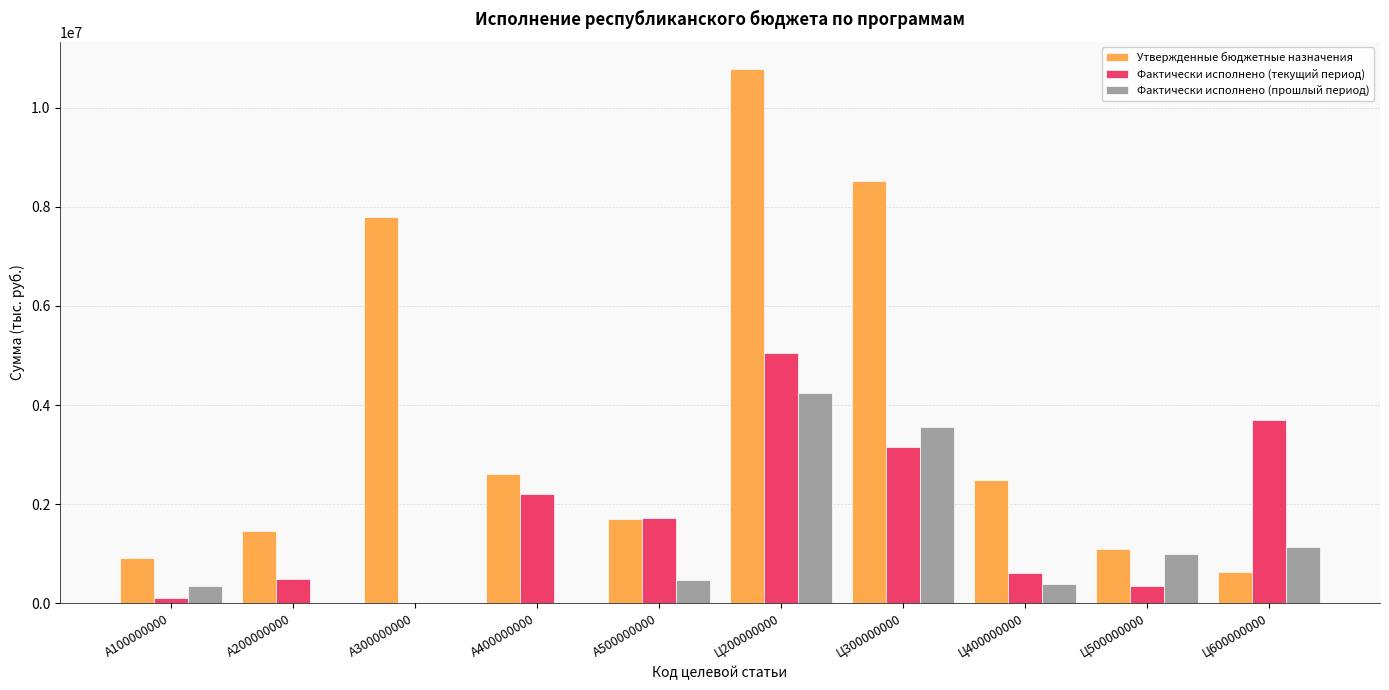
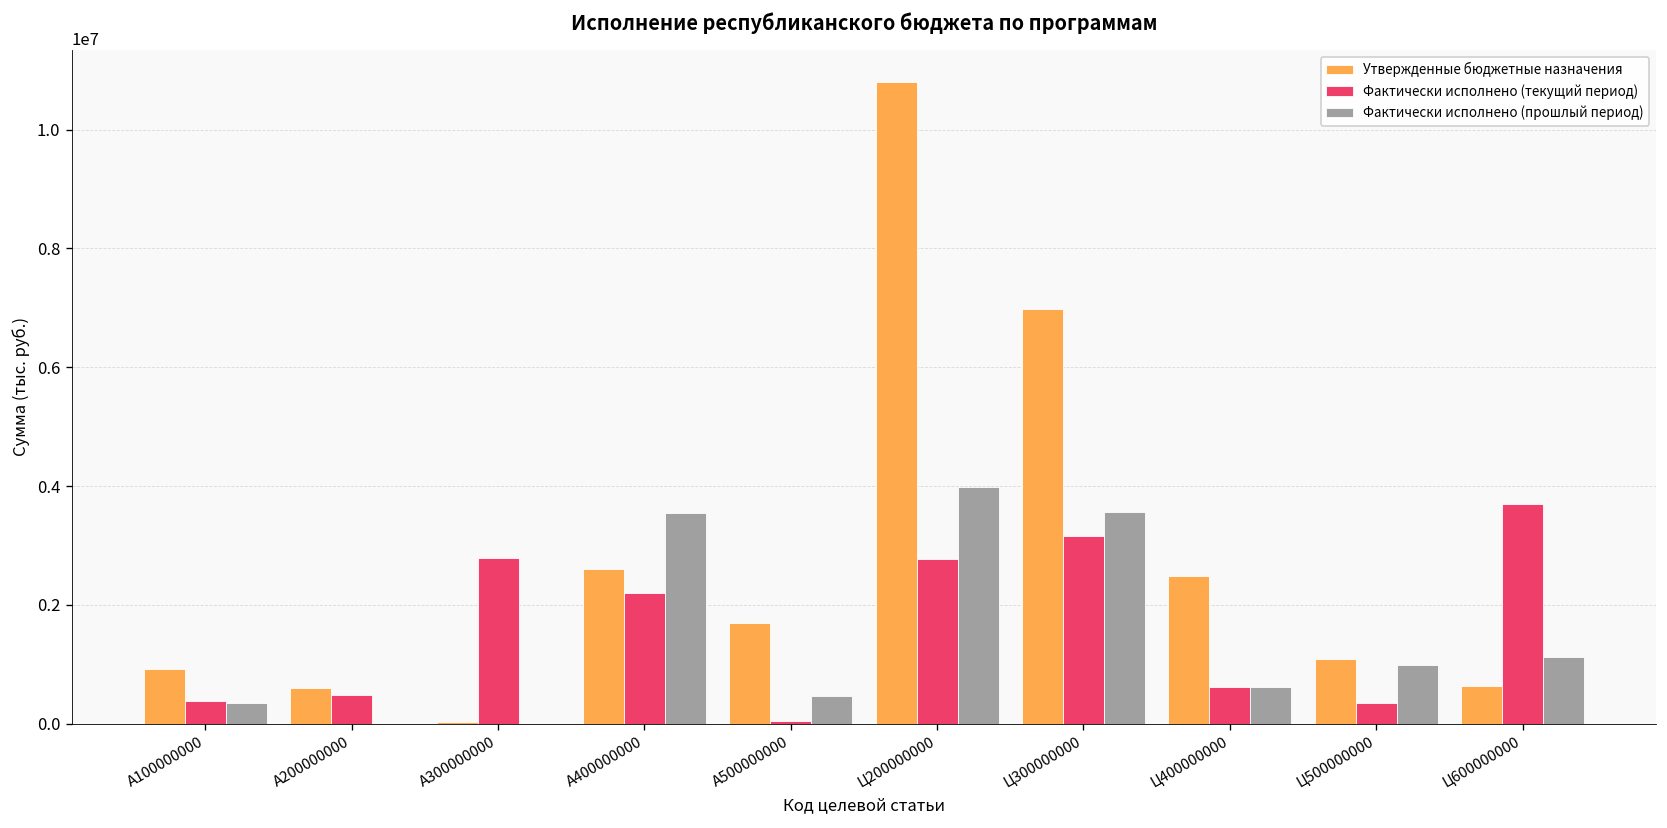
  {
    "Утвержденные бюджетные назначения": {
      "A100000000": 900000,
-     "A200000000": 1500000,
-     "A300000000": 7800000,
+     "A200000000": 600000,
+     "A300000000": 0,
      "A400000000": 2600000,
      "A500000000": 1700000,
      "Ц200000000": 10800000,
-     "Ц300000000": 8500000,
+     "Ц300000000": 7000000,
      "Ц400000000": 2500000,
      "Ц500000000": 1100000,
      "Ц600000000": 600000
    },
    "Фактически исполнено (текущий период)": {
-     "A100000000": 100000,
+     "A100000000": 400000,
      "A200000000": 500000,
-     "A300000000": 0,
+     "A300000000": 2800000,
      "A400000000": 2200000,
-     "A500000000": 1700000,
-     "Ц200000000": 5100000,
+     "A500000000": 0,
+     "Ц200000000": 2800000,
      "Ц300000000": 3200000,
      "Ц400000000": 600000,
      "Ц500000000": 300000,
      "Ц600000000": 3700000
    },
    "Фактически исполнено (прошлый период)": {
      "A100000000": 400000,
      "A200000000": 0,
      "A300000000": 0,
-     "A400000000": 0,
+     "A400000000": 3500000,
      "A500000000": 500000,
-     "Ц200000000": 4300000,
+     "Ц200000000": 4000000,
      "Ц300000000": 3600000,
-     "Ц400000000": 400000,
+     "Ц400000000": 600000,
      "Ц500000000": 1000000,
      "Ц600000000": 1100000
    }
  }
